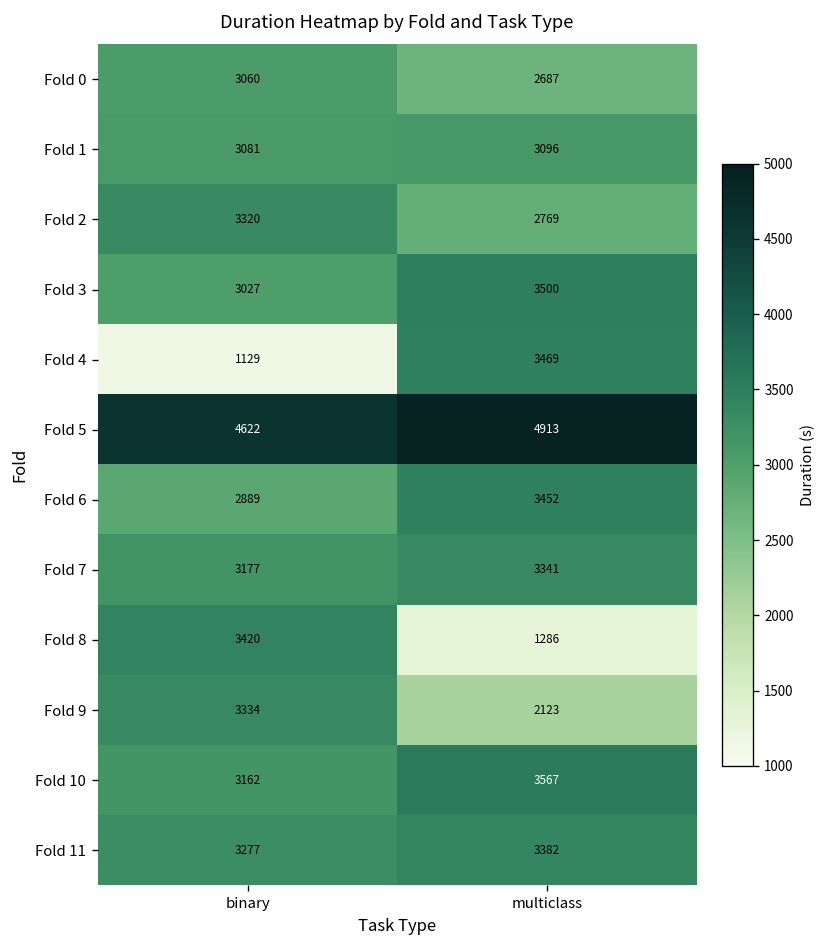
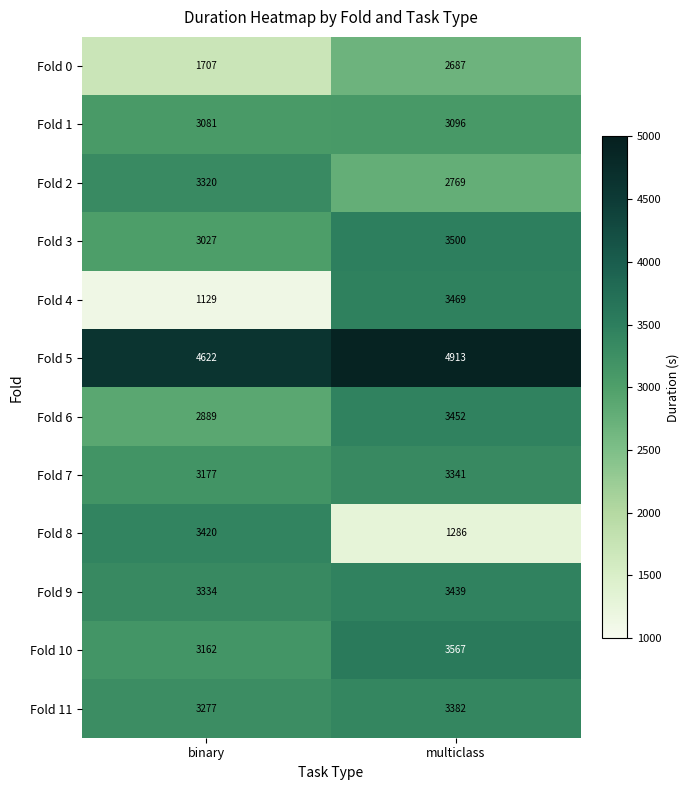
  {
    "Fold 0": {
-     "binary": 3060,
+     "binary": 1707,
      "multiclass": 2687
    },
    "Fold 1": {
      "binary": 3081,
      "multiclass": 3096
    },
    "Fold 2": {
      "binary": 3320,
      "multiclass": 2769
    },
    "Fold 3": {
      "binary": 3027,
      "multiclass": 3500
    },
    "Fold 4": {
      "binary": 1129,
      "multiclass": 3469
    },
    "Fold 5": {
      "binary": 4622,
      "multiclass": 4913
    },
    "Fold 6": {
      "binary": 2889,
      "multiclass": 3452
    },
    "Fold 7": {
      "binary": 3177,
      "multiclass": 3341
    },
    "Fold 8": {
      "binary": 3420,
      "multiclass": 1286
    },
    "Fold 9": {
      "binary": 3334,
-     "multiclass": 2123
+     "multiclass": 3439
    },
    "Fold 10": {
      "binary": 3162,
      "multiclass": 3567
    },
    "Fold 11": {
      "binary": 3277,
      "multiclass": 3382
    }
  }
